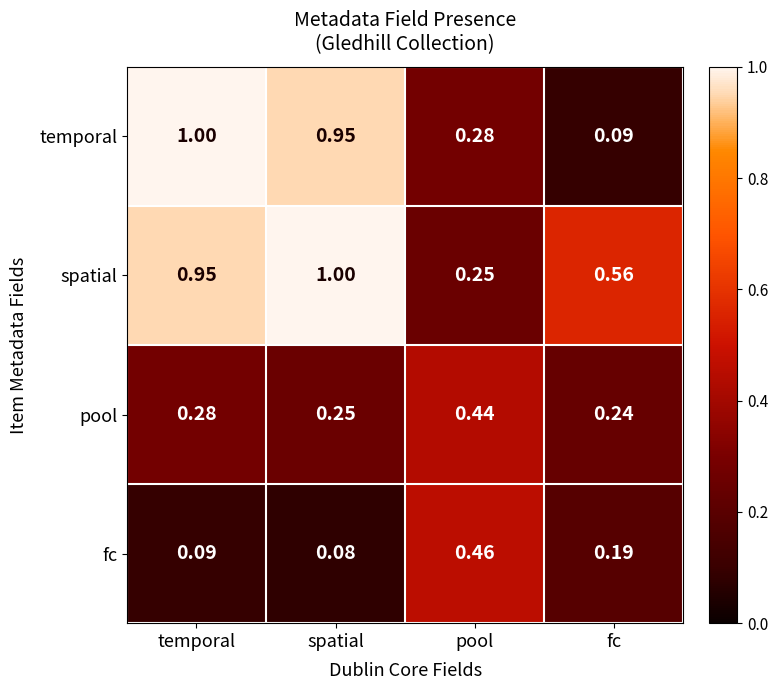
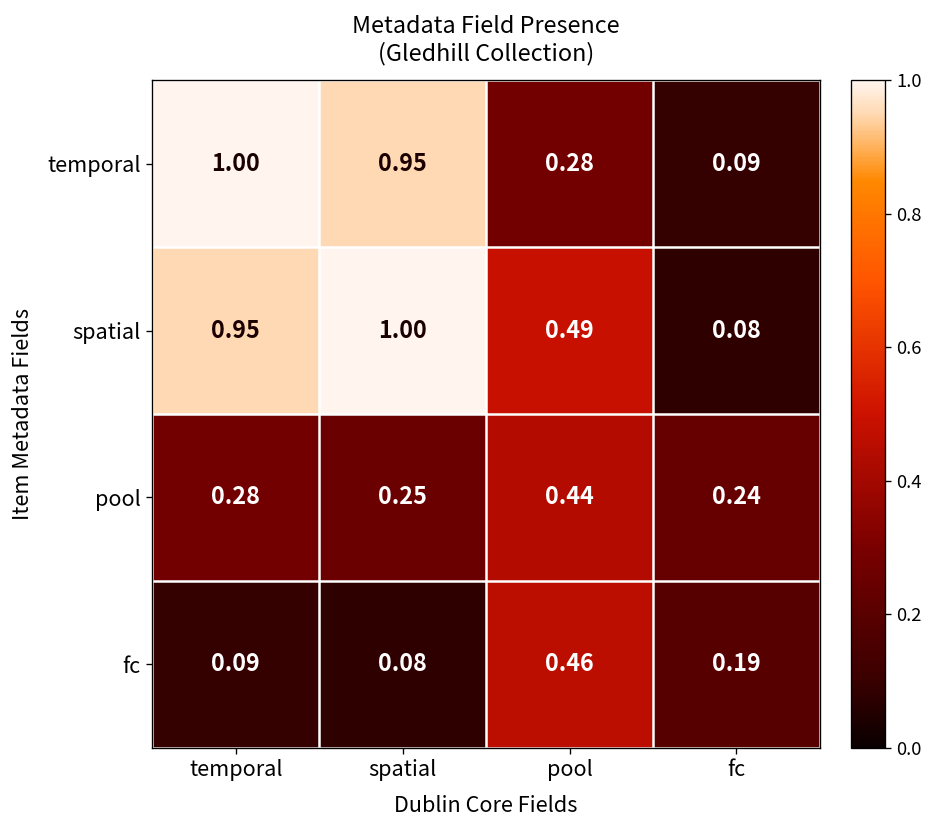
  {
    "temporal": {
      "temporal": 1.00,
      "spatial": 0.95,
      "pool": 0.28,
      "fc": 0.09
    },
    "spatial": {
      "temporal": 0.95,
      "spatial": 1.00,
-     "pool": 0.25,
-     "fc": 0.56
+     "pool": 0.49,
+     "fc": 0.08
    },
    "pool": {
      "temporal": 0.28,
      "spatial": 0.25,
      "pool": 0.44,
      "fc": 0.24
    },
    "fc": {
      "temporal": 0.09,
      "spatial": 0.08,
      "pool": 0.46,
      "fc": 0.19
    }
  }
